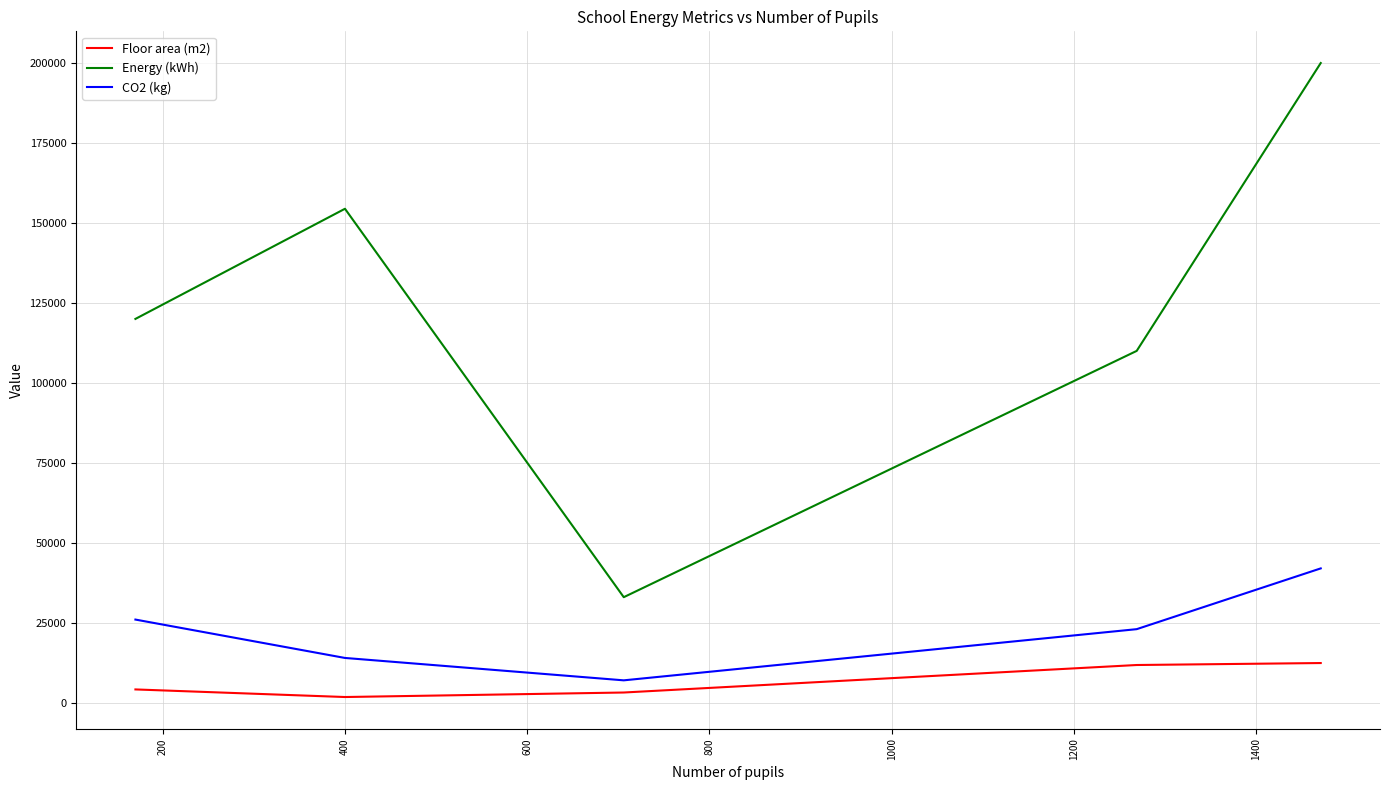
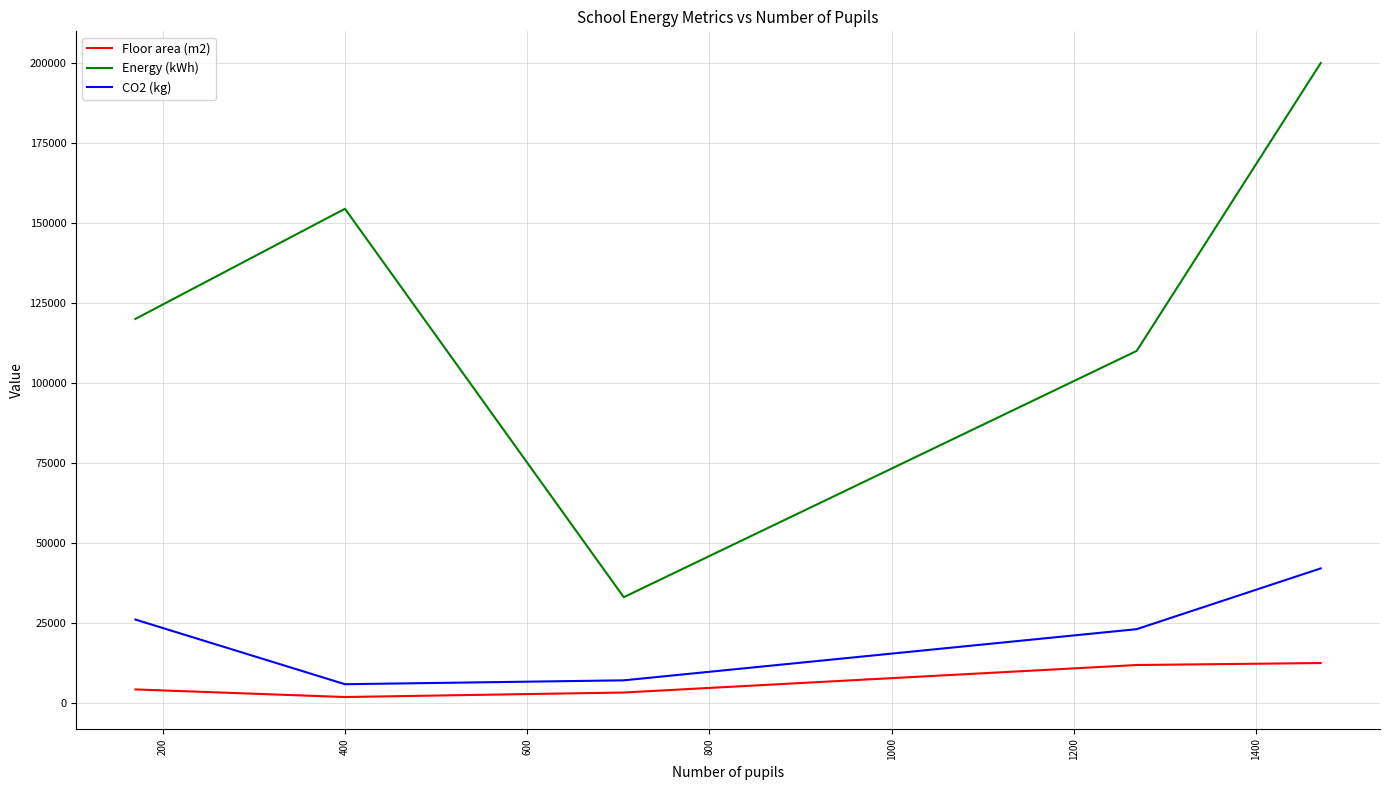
  {
    "Floor area (m2)": {
      "400": 2000
    },
    "Energy (kWh)": {
      "400": 154000
    },
    "CO2 (kg)": {
-     "400": 14000
+     "400": 6000
    }
  }
